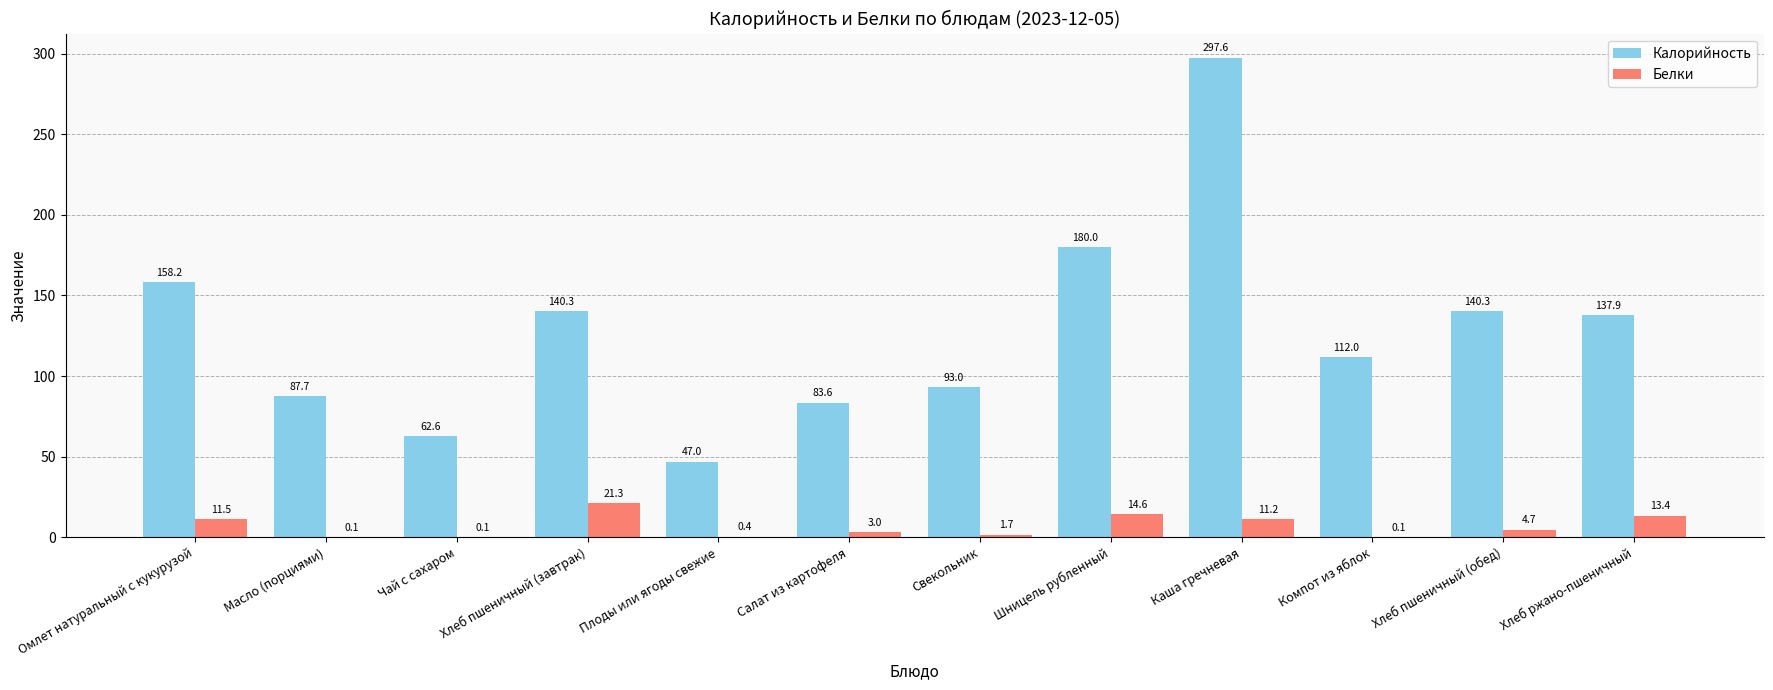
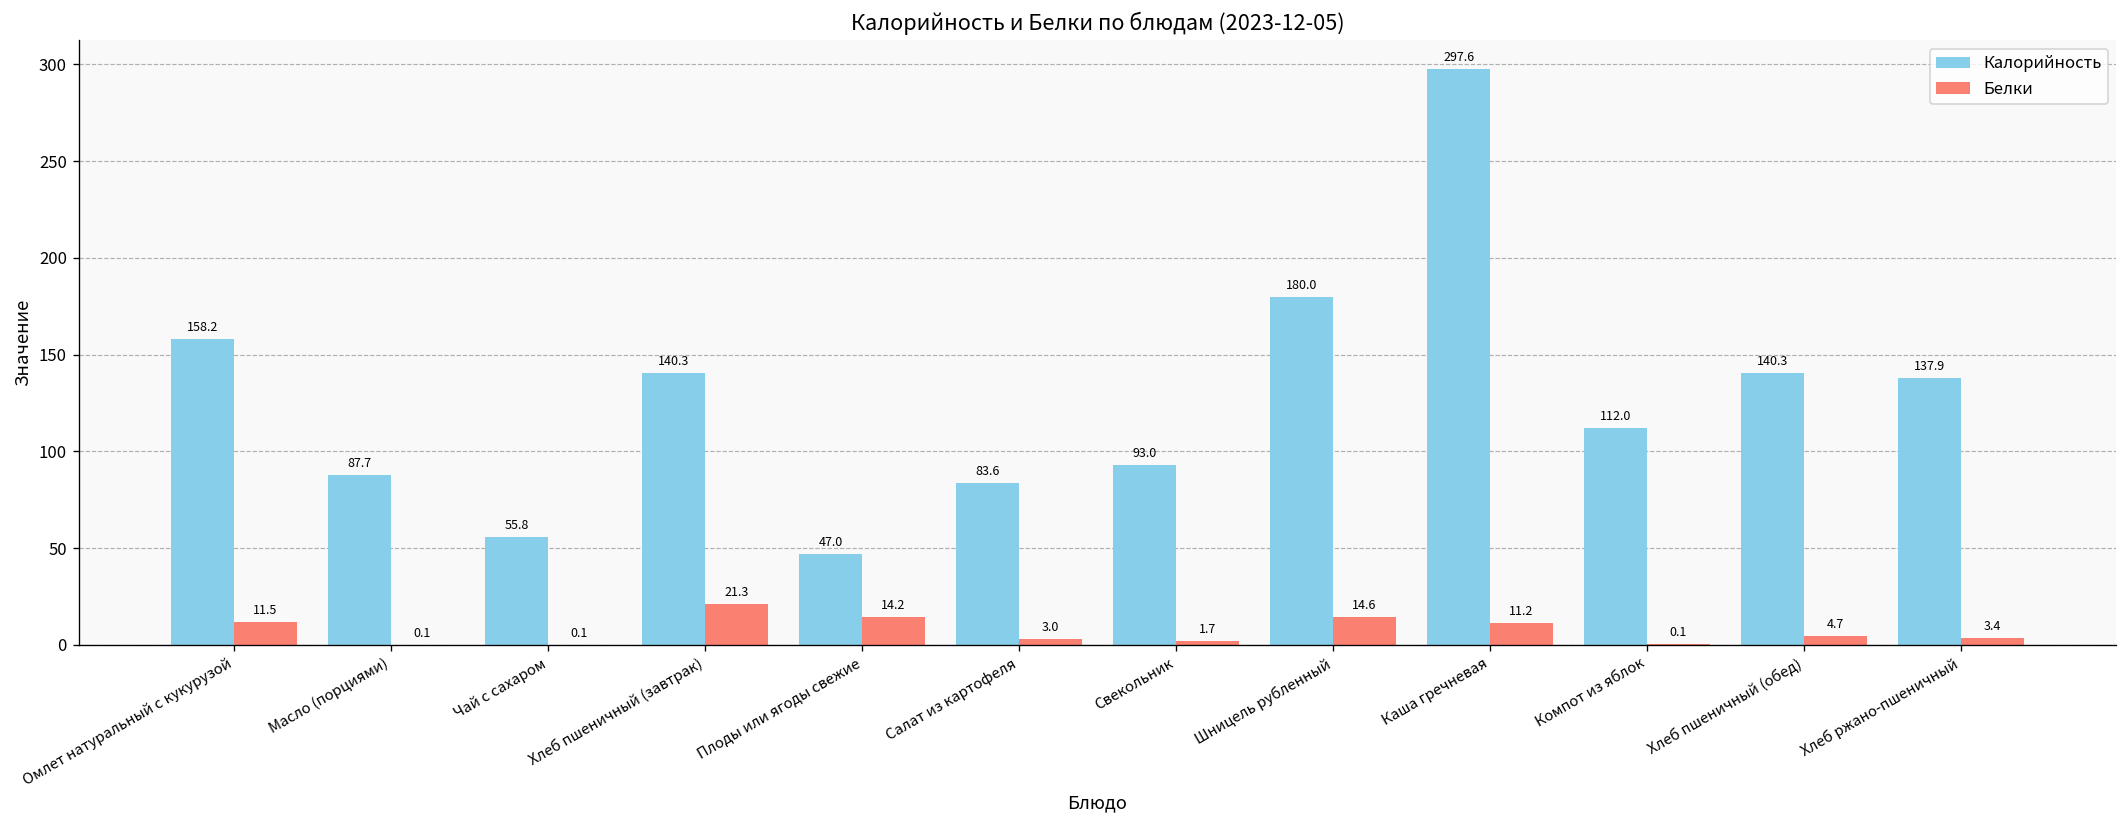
  {
    "Калорийность": {
      "Омлет натуральный с кукурузой": 158.2,
      "Масло (порциями)": 87.7,
-     "Чай с сахаром": 62.6,
+     "Чай с сахаром": 55.8,
      "Хлеб пшеничный (завтрак)": 140.3,
      "Плоды или ягоды свежие": 47.0,
      "Салат из картофеля": 83.6,
      "Свекольник": 93.0,
      "Шницель рубленный": 180.0,
      "Каша гречневая": 297.6,
      "Компот из яблок": 112.0,
      "Хлеб пшеничный (обед)": 140.3,
      "Хлеб ржано-пшеничный": 137.9
    },
    "Белки": {
      "Омлет натуральный с кукурузой": 11.5,
      "Масло (порциями)": 0.1,
      "Чай с сахаром": 0.1,
      "Хлеб пшеничный (завтрак)": 21.3,
-     "Плоды или ягоды свежие": 0.4,
+     "Плоды или ягоды свежие": 14.2,
      "Салат из картофеля": 3.0,
      "Свекольник": 1.7,
      "Шницель рубленный": 14.6,
      "Каша гречневая": 11.2,
      "Компот из яблок": 0.1,
      "Хлеб пшеничный (обед)": 4.7,
-     "Хлеб ржано-пшеничный": 13.4
+     "Хлеб ржано-пшеничный": 3.4
    }
  }
